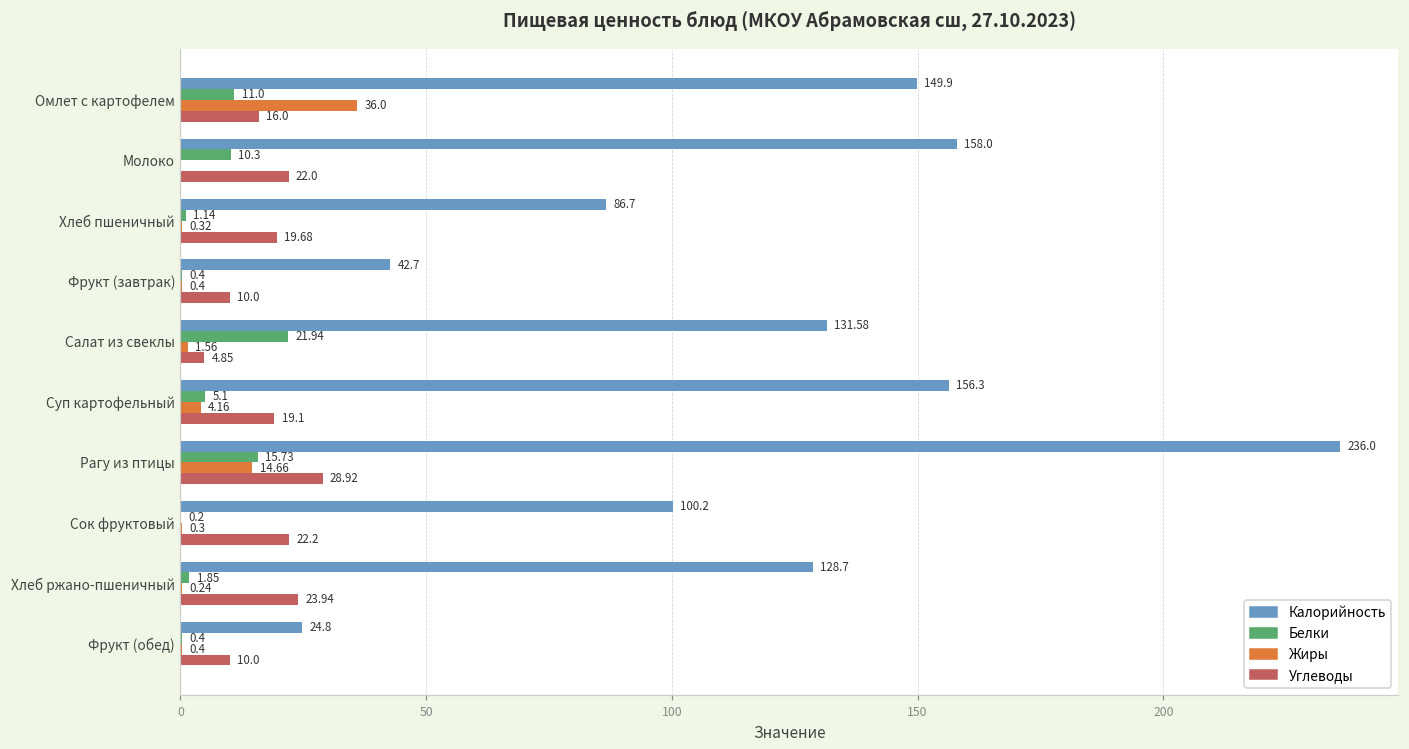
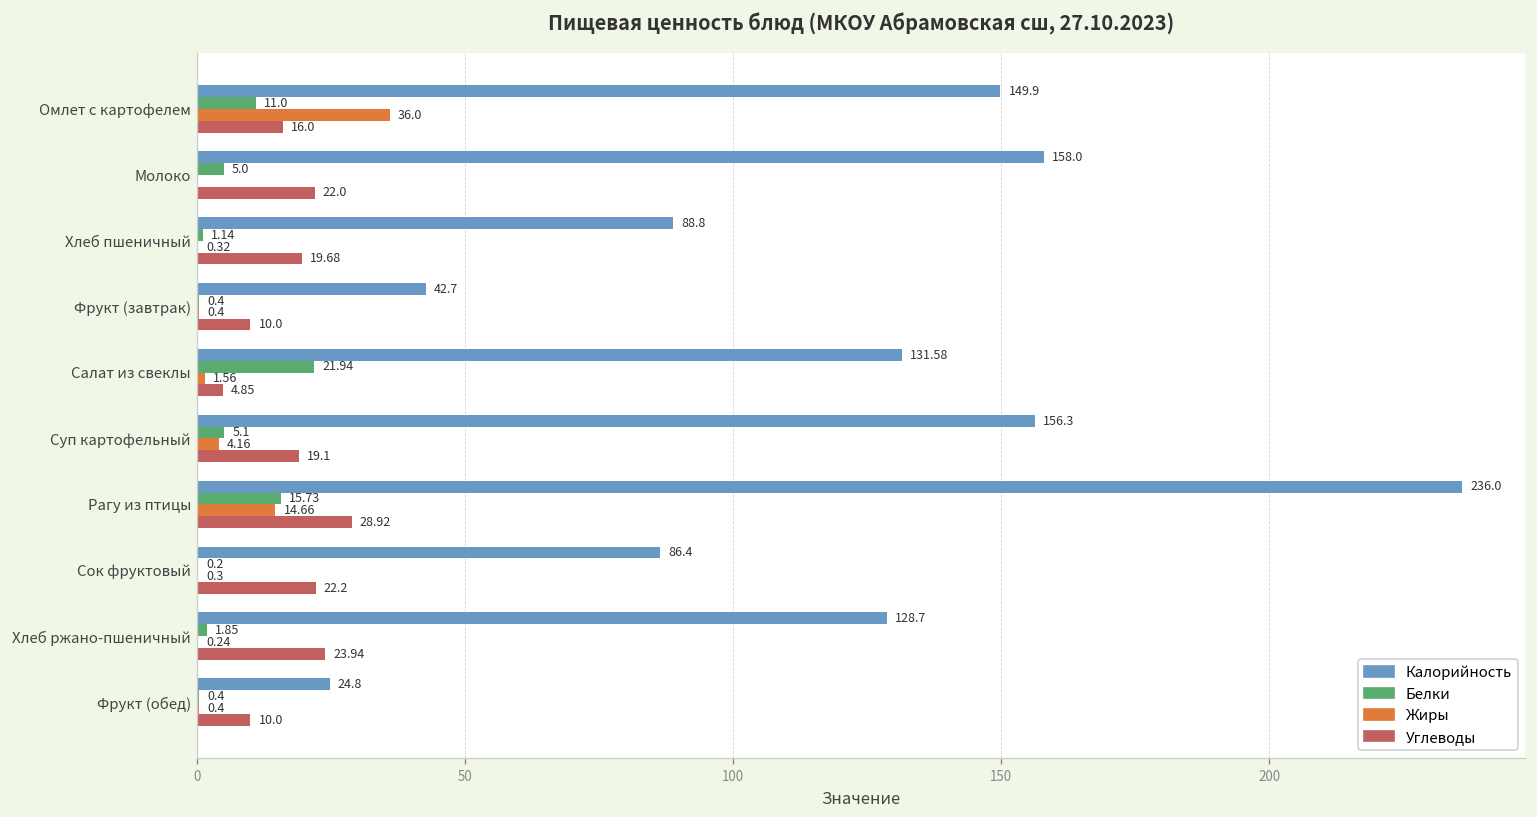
  {
    "Калорийность": {
      "Омлет с картофелем": 149.9,
      "Молоко": 158.0,
-     "Хлеб пшеничный": 86.7,
+     "Хлеб пшеничный": 88.8,
      "Фрукт (завтрак)": 42.7,
      "Салат из свеклы": 131.58,
      "Суп картофельный": 156.3,
      "Рагу из птицы": 236.0,
-     "Сок фруктовый": 100.2,
+     "Сок фруктовый": 86.4,
      "Хлеб ржано-пшеничный": 128.7,
      "Фрукт (обед)": 24.8
    },
    "Белки": {
      "Омлет с картофелем": 11.0,
-     "Молоко": 10.3,
+     "Молоко": 5.0,
      "Хлеб пшеничный": 1.14,
      "Фрукт (завтрак)": 0.4,
      "Салат из свеклы": 21.94,
      "Суп картофельный": 5.1,
      "Рагу из птицы": 15.73,
      "Сок фруктовый": 0.2,
      "Хлеб ржано-пшеничный": 1.85,
      "Фрукт (обед)": 0.4
    }
  }
